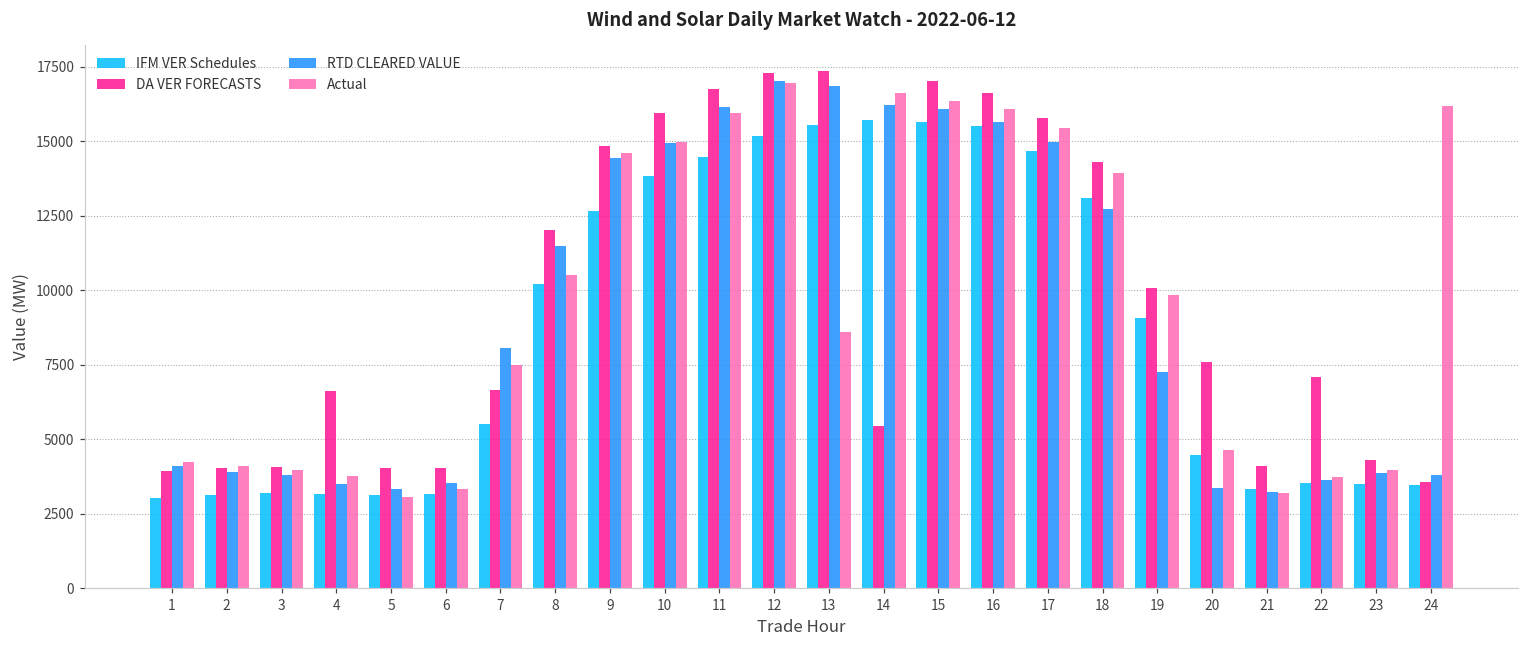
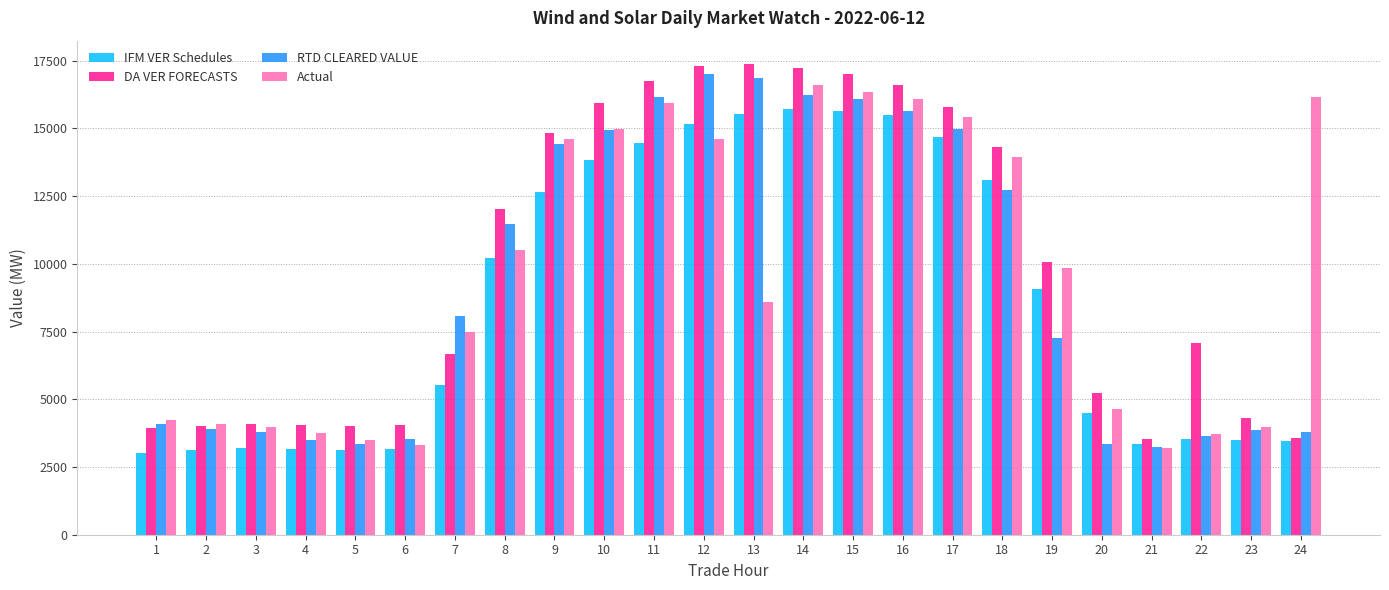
  {
    "DA VER FORECASTS": {
      "1": 3900,
      "2": 4000,
      "3": 4100,
-     "4": 6600,
+     "4": 4100,
      "5": 4000,
      "6": 4000,
      "7": 6700,
      "8": 12000,
      "9": 14800,
      "10": 15900,
      "11": 16700,
      "12": 17300,
      "13": 17400,
-     "14": 5400,
+     "14": 17200,
      "15": 17000,
      "16": 16600,
      "17": 15800,
      "18": 14300,
      "19": 10100,
-     "20": 7600,
-     "21": 4100,
+     "20": 5200,
+     "21": 3500,
      "22": 7100,
      "23": 4300,
      "24": 3600
    },
    "Actual": {
      "1": 4200,
      "2": 4100,
      "3": 4000,
      "4": 3800,
-     "5": 3100,
+     "5": 3500,
      "6": 3300,
      "7": 7500,
      "8": 10500,
      "9": 14600,
      "10": 15000,
      "11": 15900,
-     "12": 17000,
+     "12": 14600,
      "13": 8600,
      "14": 16600,
      "15": 16300,
      "16": 16100,
      "17": 15400,
      "18": 13900,
      "19": 9800,
      "20": 4600,
      "21": 3200,
      "22": 3700,
      "23": 4000,
      "24": 16200
    }
  }
